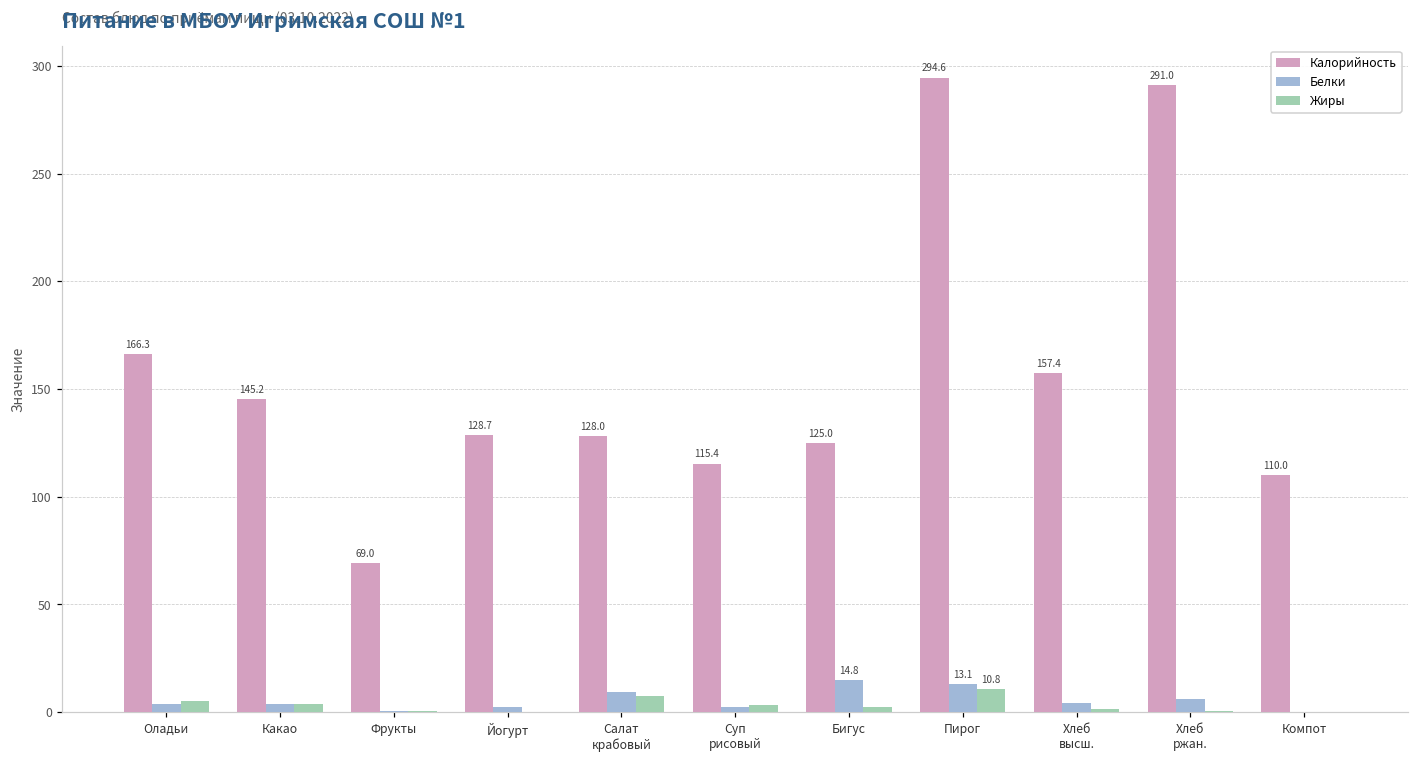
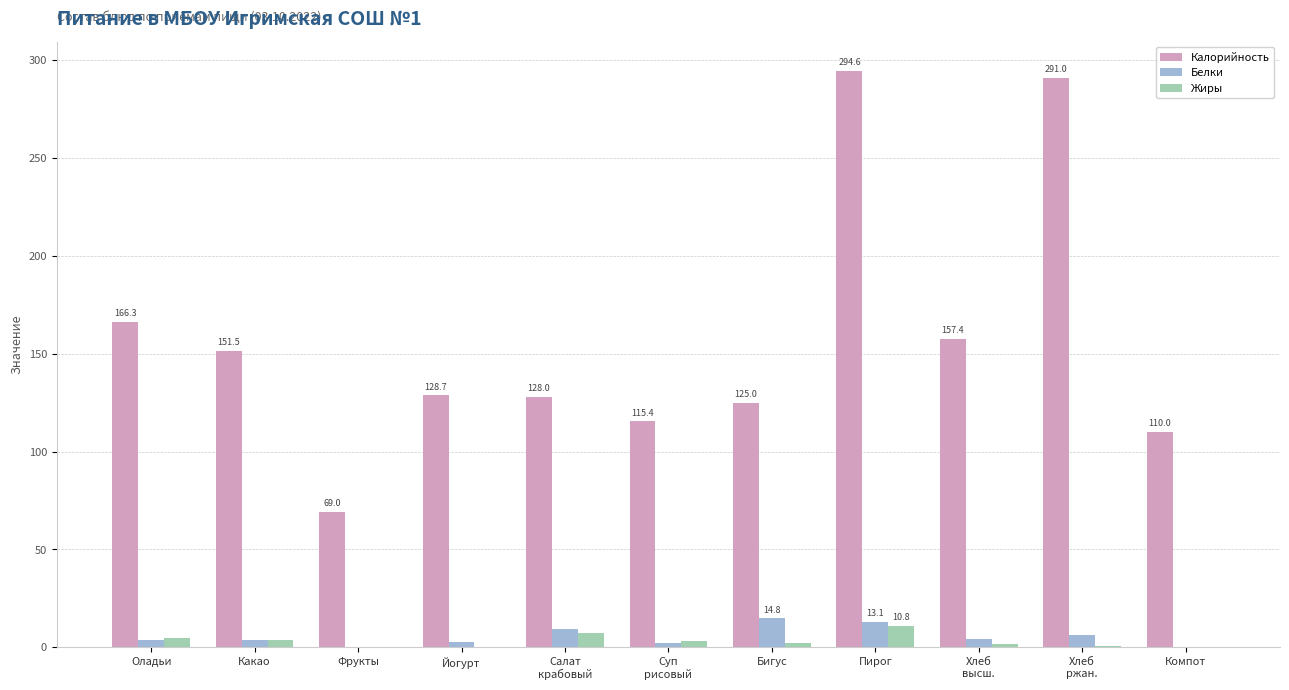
  {
    "Калорийность": {
      "Оладьи": 166.3,
-     "Какао": 145.2,
+     "Какао": 151.5,
      "Фрукты": 69.0,
      "Йогурт": 128.7,
      "Салат крабовый": 128.0,
      "Суп рисовый": 115.4,
      "Бигус": 125.0,
      "Пирог": 294.6,
      "Хлеб высш.": 157.4,
      "Хлеб ржан.": 291.0,
      "Компот": 110.0
    }
  }
